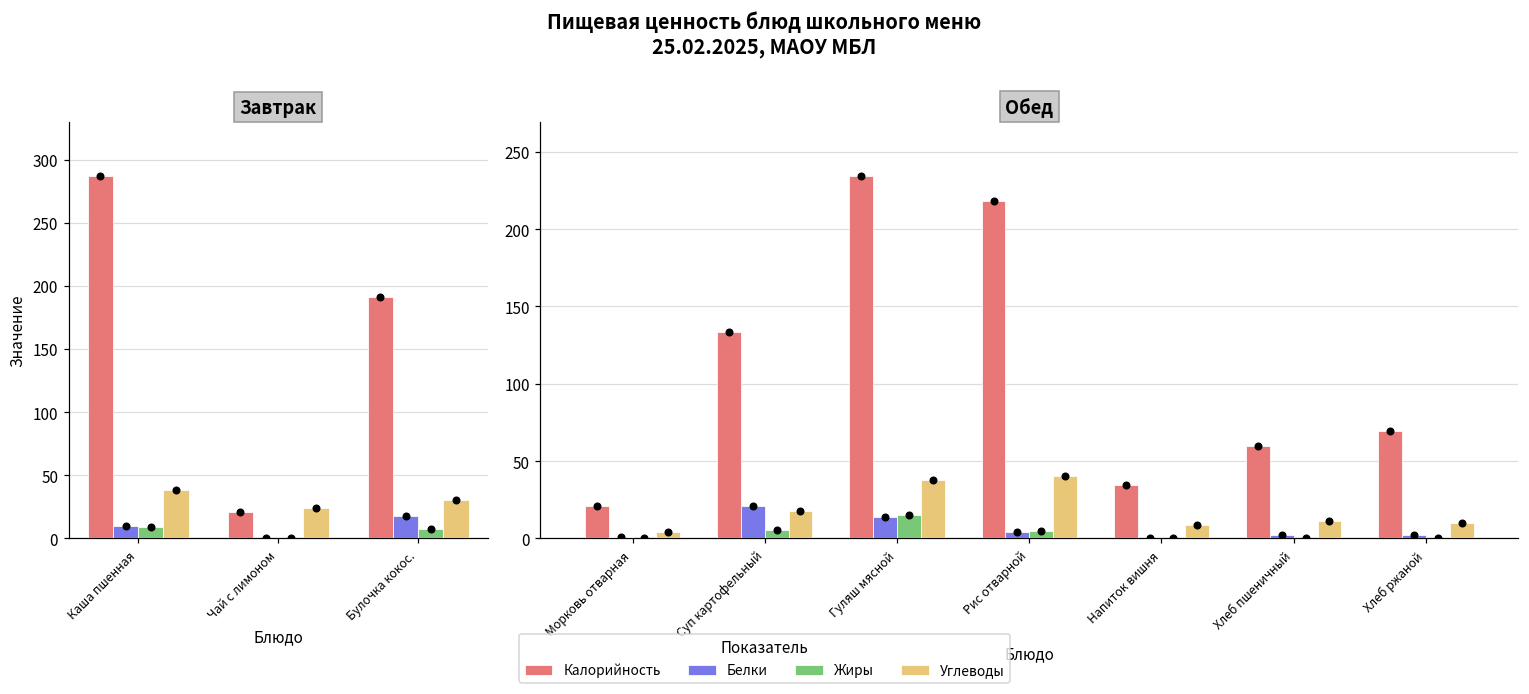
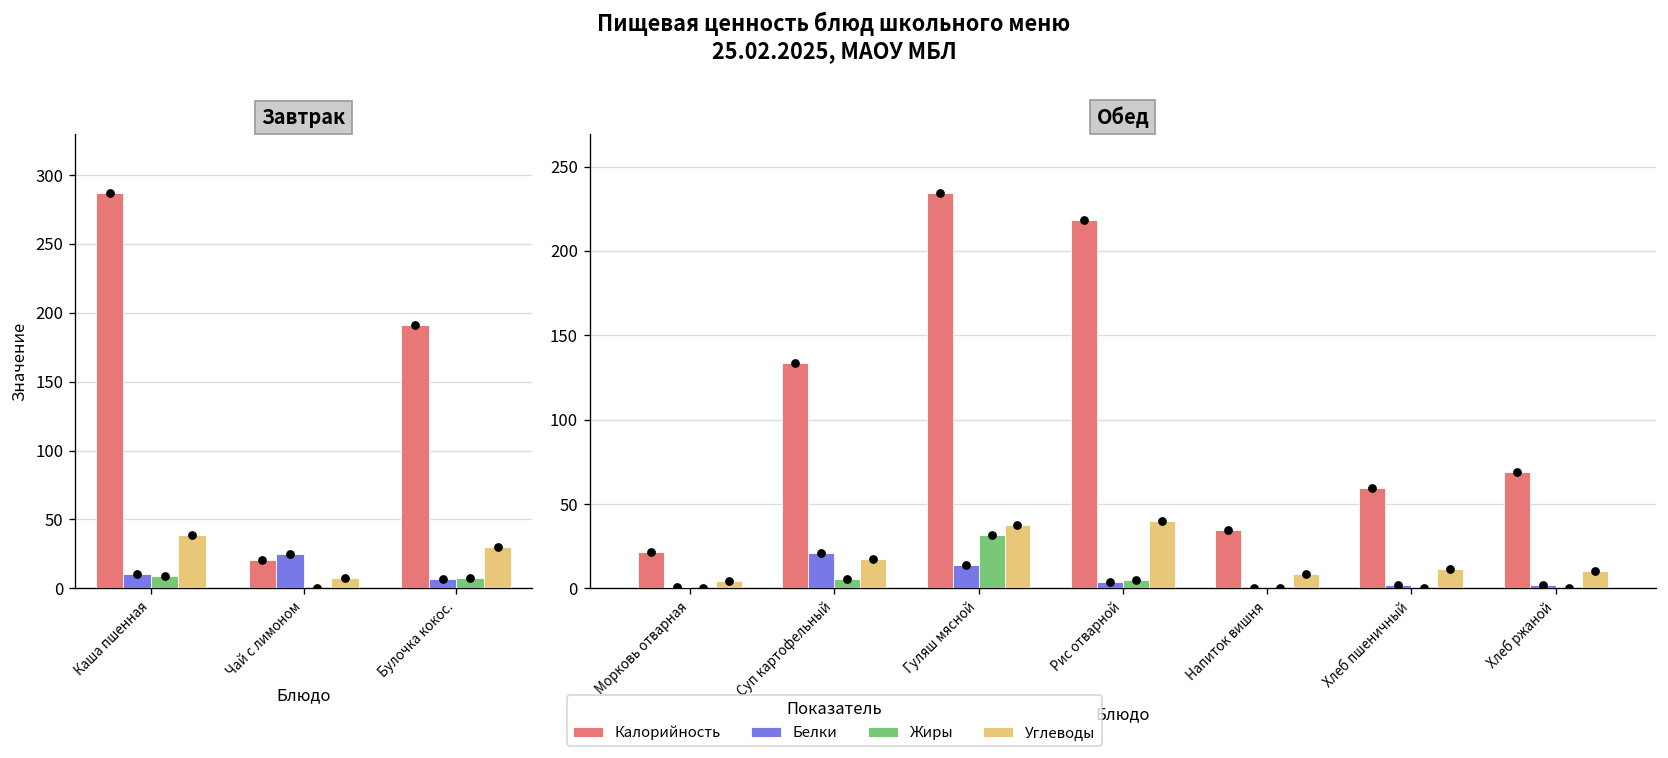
  {
    "Завтрак": {
      "Калорийность": {
        "Каша пшенная": 287,
        "Чай с лимоном": 21,
        "Булочка кокос.": 191
      },
      "Белки": {
        "Каша пшенная": 10,
-       "Чай с лимоном": 0,
-       "Булочка кокос.": 18
+       "Чай с лимоном": 25,
+       "Булочка кокос.": 7
      },
      "Жиры": {
        "Каша пшенная": 9,
        "Чай с лимоном": 0,
        "Булочка кокос.": 7
      },
      "Углеводы": {
        "Каша пшенная": 39,
-       "Чай с лимоном": 24,
+       "Чай с лимоном": 7,
        "Булочка кокос.": 30
      }
    },
    "Обед": {
      "Калорийность": {
        "Морковь отварная": 21,
        "Суп картофельный": 133,
        "Гуляш мясной": 234,
        "Рис отварной": 218,
        "Напиток вишня": 34,
        "Хлеб пшеничный": 60,
        "Хлеб ржаной": 69
      },
      "Белки": {
        "Суп картофельный": 21,
        "Гуляш мясной": 14,
        "Рис отварной": 4,
        "Хлеб пшеничный": 2,
        "Хлеб ржаной": 2
      },
      "Жиры": {
        "Суп картофельный": 6,
-       "Гуляш мясной": 15,
+       "Гуляш мясной": 32,
        "Рис отварной": 5
      },
      "Углеводы": {
        "Морковь отварная": 4,
        "Суп картофельный": 18,
        "Гуляш мясной": 38,
        "Рис отварной": 40,
        "Напиток вишня": 9,
        "Хлеб пшеничный": 11,
        "Хлеб ржаной": 10
      }
    }
  }
